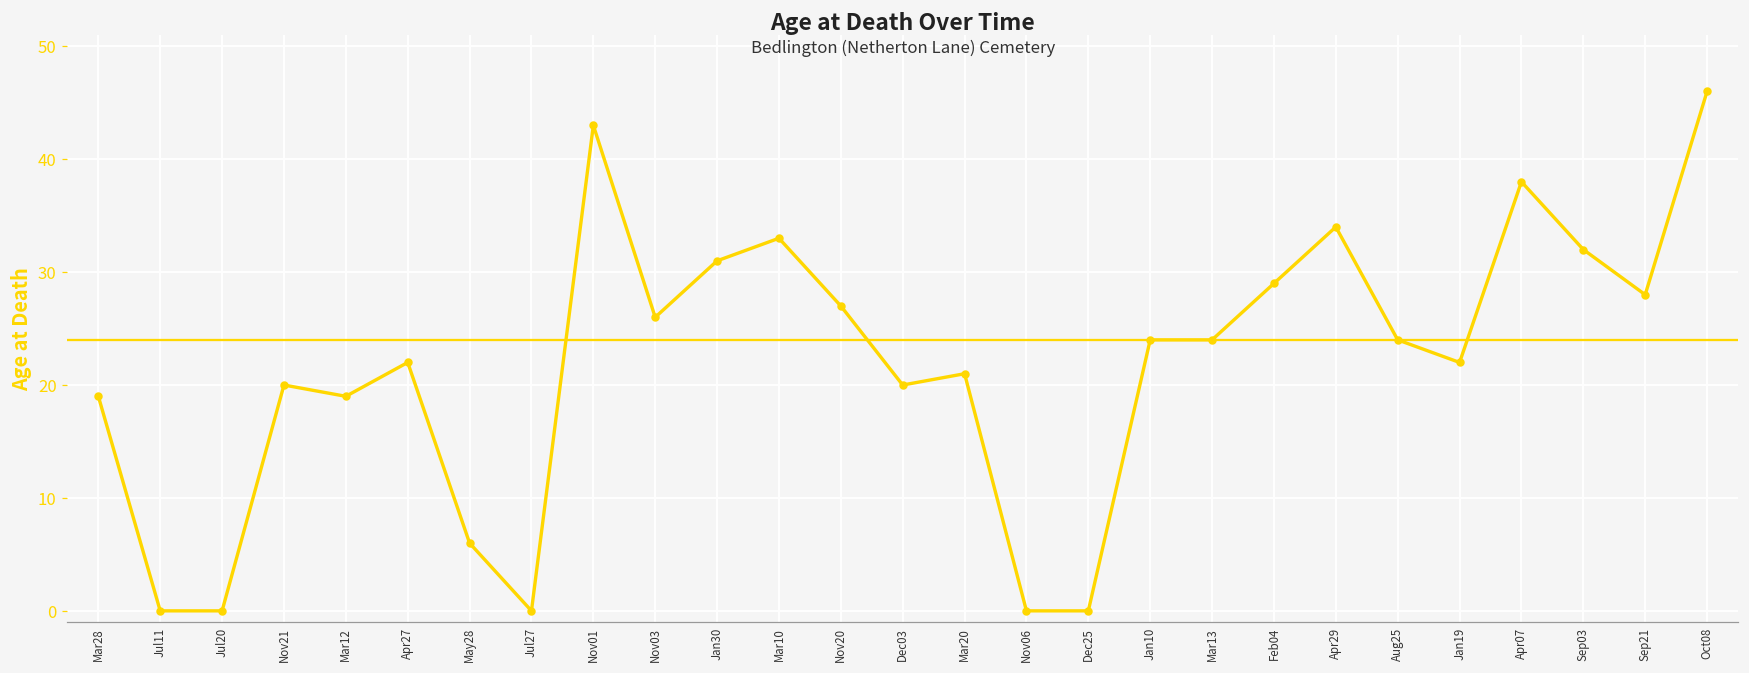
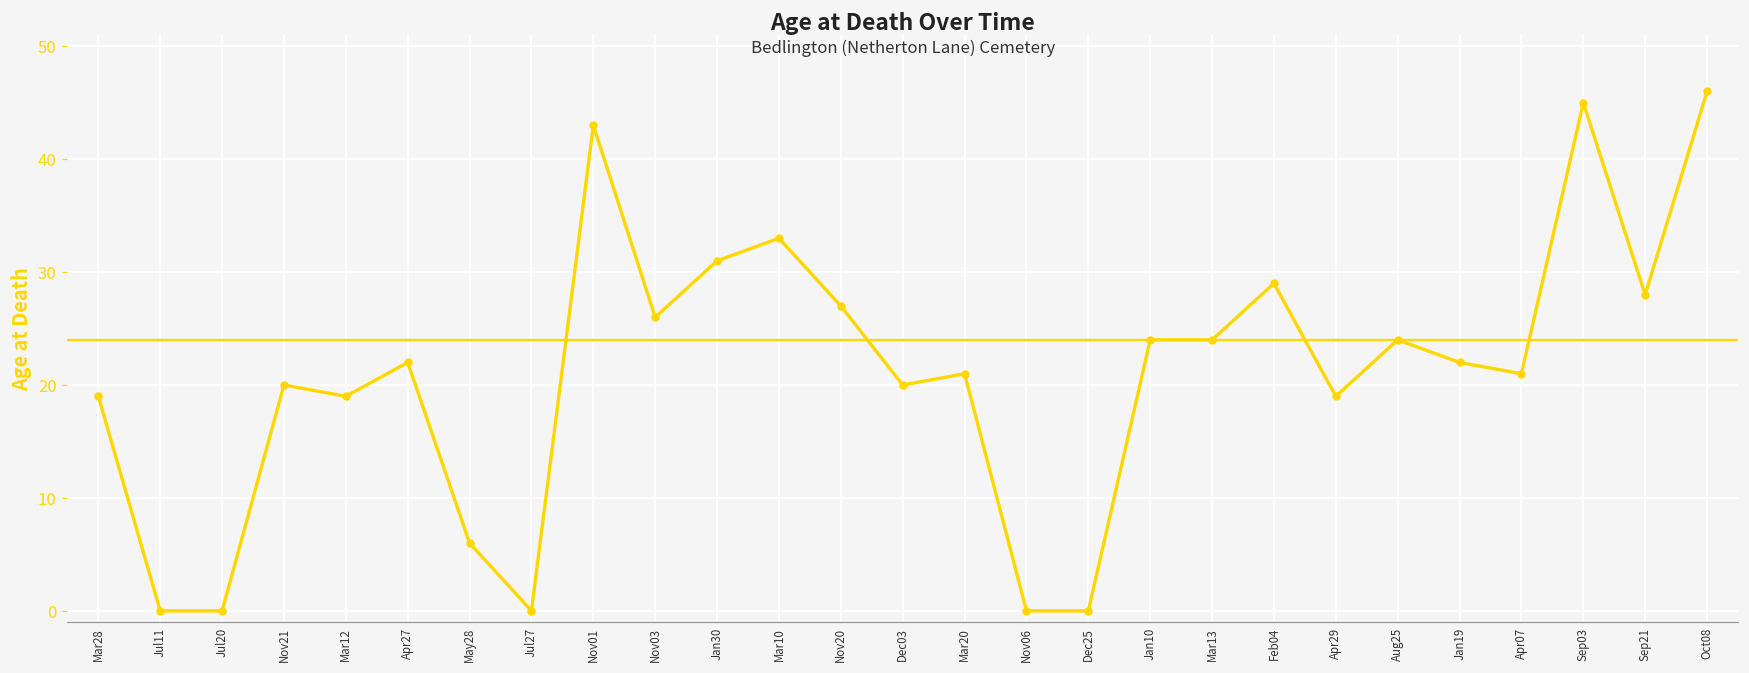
  {
    "Mar28": 19,
    "Jul11": 0,
    "Jul20": 0,
    "Nov21": 20,
    "Mar12": 19,
    "Apr27": 22,
    "May28": 6,
    "Jul27": 0,
    "Nov01": 43,
    "Nov03": 26,
    "Jan30": 31,
    "Mar10": 33,
    "Nov20": 27,
    "Dec03": 20,
    "Mar20": 21,
    "Nov06": 0,
    "Dec25": 0,
    "Jan10": 24,
    "Mar13": 24,
    "Feb04": 29,
-   "Apr29": 34,
+   "Apr29": 19,
    "Aug25": 24,
    "Jan19": 22,
-   "Apr07": 38,
-   "Sep03": 32,
+   "Apr07": 21,
+   "Sep03": 45,
    "Sep21": 28,
    "Oct08": 46
  }
